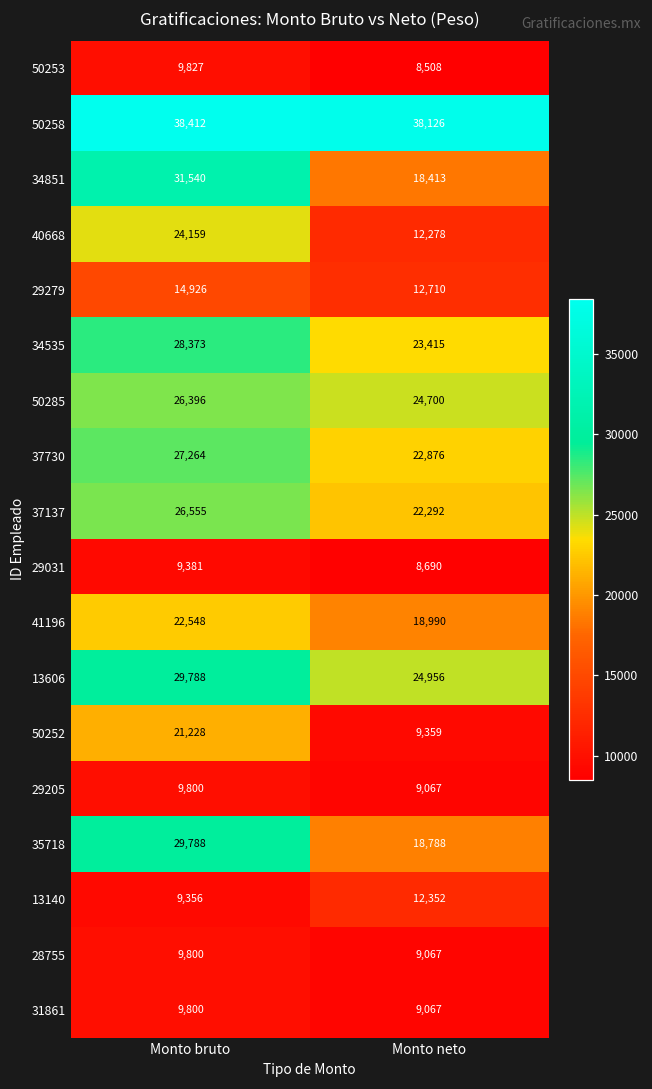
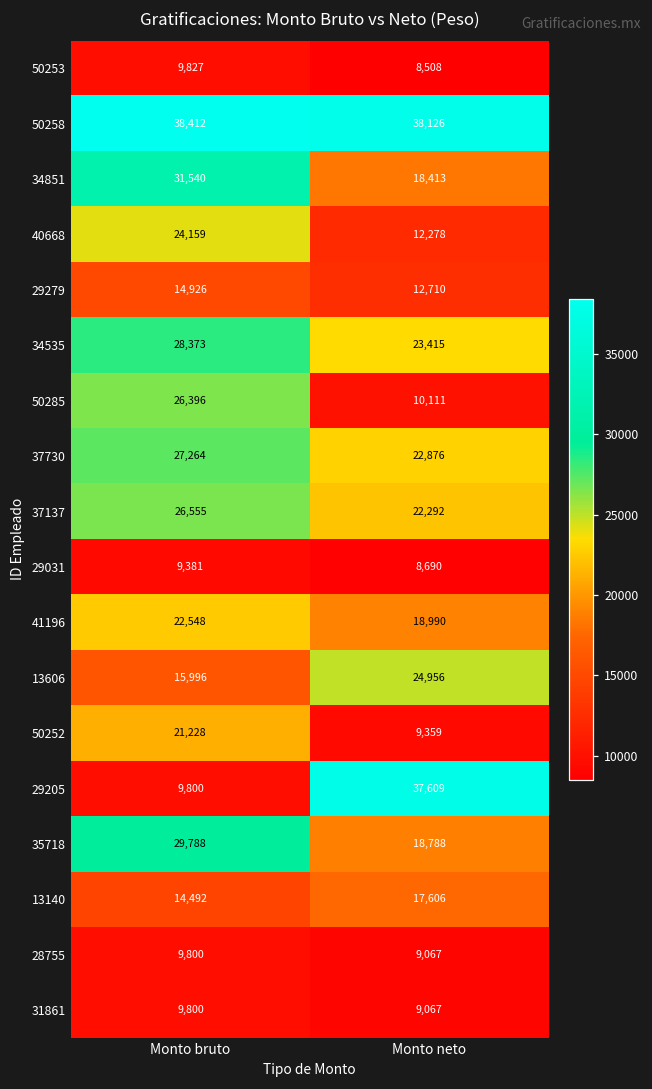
  {
    "50253": {
      "Monto bruto": "9,827",
      "Monto neto": "8,508"
    },
    "50258": {
      "Monto bruto": "38,412",
      "Monto neto": "38,126"
    },
    "34851": {
      "Monto bruto": "31,540",
      "Monto neto": "18,413"
    },
    "40668": {
      "Monto bruto": "24,159",
      "Monto neto": "12,278"
    },
    "29279": {
      "Monto bruto": "14,926",
      "Monto neto": "12,710"
    },
    "34535": {
      "Monto bruto": "28,373",
      "Monto neto": "23,415"
    },
    "50285": {
      "Monto bruto": "26,396",
-     "Monto neto": "24,700"
+     "Monto neto": "10,111"
    },
    "37730": {
      "Monto bruto": "27,264",
      "Monto neto": "22,876"
    },
    "37137": {
      "Monto bruto": "26,555",
      "Monto neto": "22,292"
    },
    "29031": {
      "Monto bruto": "9,381",
      "Monto neto": "8,690"
    },
    "41196": {
      "Monto bruto": "22,548",
      "Monto neto": "18,990"
    },
    "13606": {
-     "Monto bruto": "29,788",
+     "Monto bruto": "15,996",
      "Monto neto": "24,956"
    },
    "50252": {
      "Monto bruto": "21,228",
      "Monto neto": "9,359"
    },
    "29205": {
      "Monto bruto": "9,800",
-     "Monto neto": "9,067"
+     "Monto neto": "37,609"
    },
    "35718": {
      "Monto bruto": "29,788",
      "Monto neto": "18,788"
    },
    "13140": {
-     "Monto bruto": "9,356",
-     "Monto neto": "12,352"
+     "Monto bruto": "14,492",
+     "Monto neto": "17,606"
    },
    "28755": {
      "Monto bruto": "9,800",
      "Monto neto": "9,067"
    },
    "31861": {
      "Monto bruto": "9,800",
      "Monto neto": "9,067"
    }
  }
